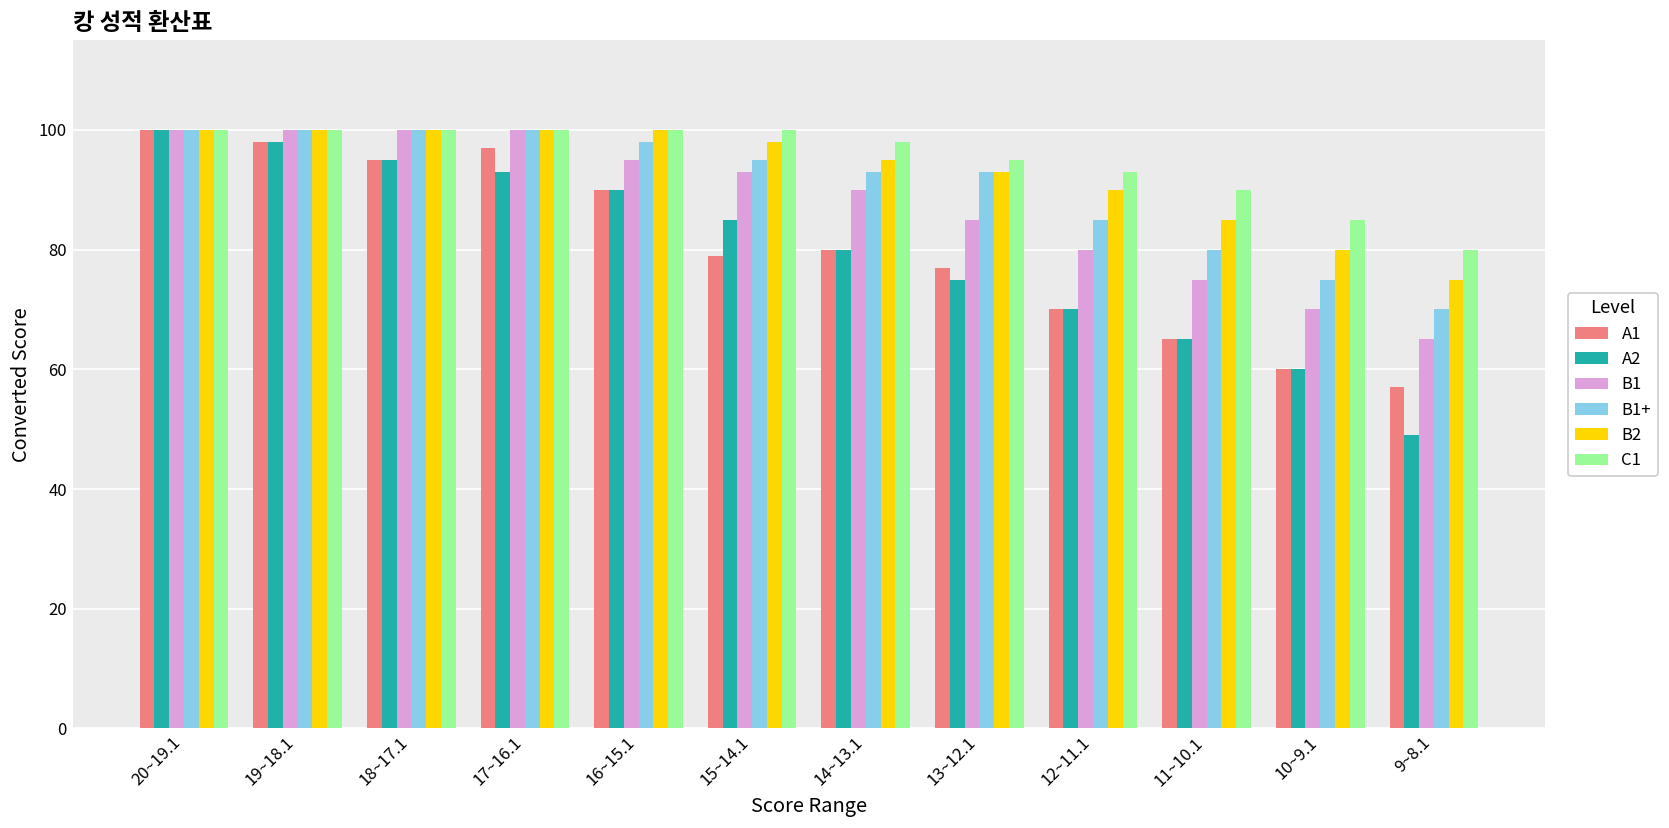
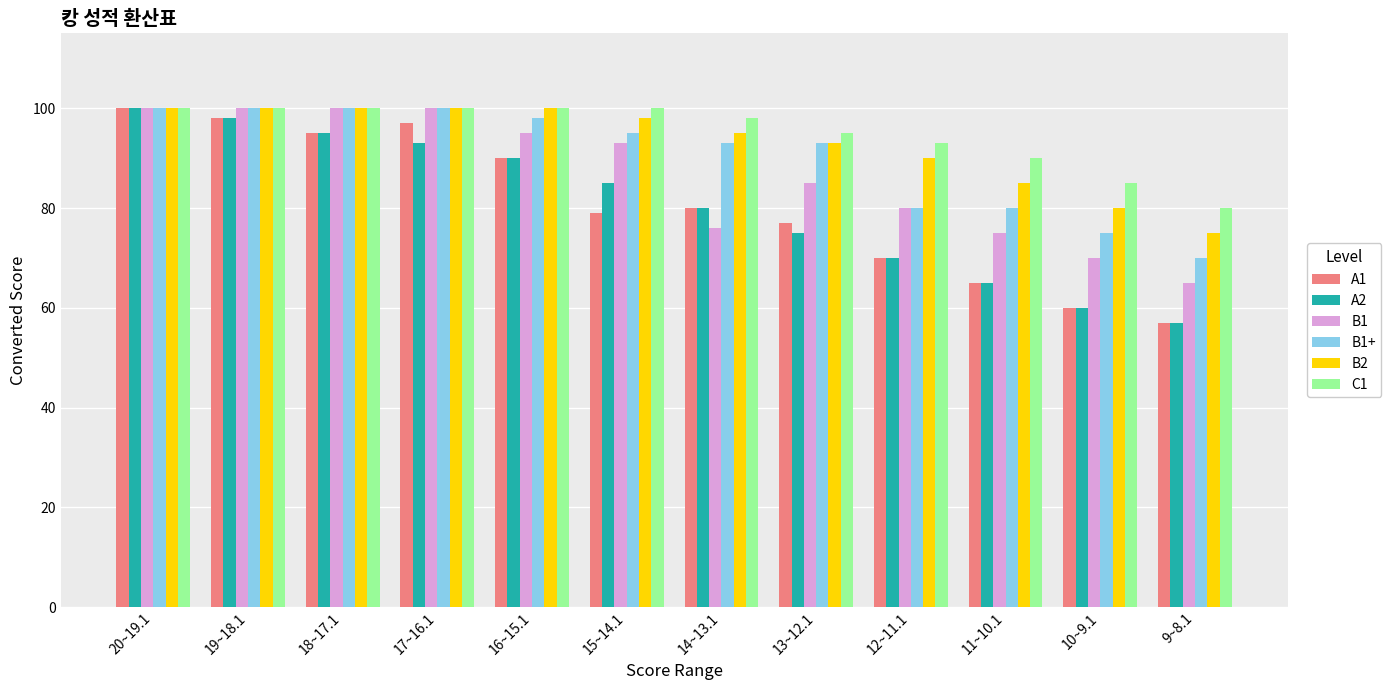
  {
    "A1": {
      "20~19.1": 100,
      "19~18.1": 98,
      "18~17.1": 95,
      "17~16.1": 97,
      "16~15.1": 90,
      "15~14.1": 79,
      "14~13.1": 80,
      "13~12.1": 77,
      "12~11.1": 70,
      "11~10.1": 65,
      "10~9.1": 60,
      "9~8.1": 57
    },
    "A2": {
      "20~19.1": 100,
      "19~18.1": 98,
      "18~17.1": 95,
      "17~16.1": 93,
      "16~15.1": 90,
      "15~14.1": 85,
      "14~13.1": 80,
      "13~12.1": 75,
      "12~11.1": 70,
      "11~10.1": 65,
      "10~9.1": 60,
-     "9~8.1": 49
+     "9~8.1": 57
    },
    "B1": {
      "20~19.1": 100,
      "19~18.1": 100,
      "18~17.1": 100,
      "17~16.1": 100,
      "16~15.1": 95,
      "15~14.1": 93,
-     "14~13.1": 90,
+     "14~13.1": 76,
      "13~12.1": 85,
      "12~11.1": 80,
      "11~10.1": 75,
      "10~9.1": 70,
      "9~8.1": 65
    },
    "B1+": {
      "20~19.1": 100,
      "19~18.1": 100,
      "18~17.1": 100,
      "17~16.1": 100,
      "16~15.1": 98,
      "15~14.1": 95,
      "14~13.1": 93,
      "13~12.1": 93,
-     "12~11.1": 85,
+     "12~11.1": 80,
      "11~10.1": 80,
      "10~9.1": 75,
      "9~8.1": 70
    },
    "B2": {
      "20~19.1": 100,
      "19~18.1": 100,
      "18~17.1": 100,
      "17~16.1": 100,
      "16~15.1": 100,
      "15~14.1": 98,
      "14~13.1": 95,
      "13~12.1": 93,
      "12~11.1": 90,
      "11~10.1": 85,
      "10~9.1": 80,
      "9~8.1": 75
    },
    "C1": {
      "20~19.1": 100,
      "19~18.1": 100,
      "18~17.1": 100,
      "17~16.1": 100,
      "16~15.1": 100,
      "15~14.1": 100,
      "14~13.1": 98,
      "13~12.1": 95,
      "12~11.1": 93,
      "11~10.1": 90,
      "10~9.1": 85,
      "9~8.1": 80
    }
  }
